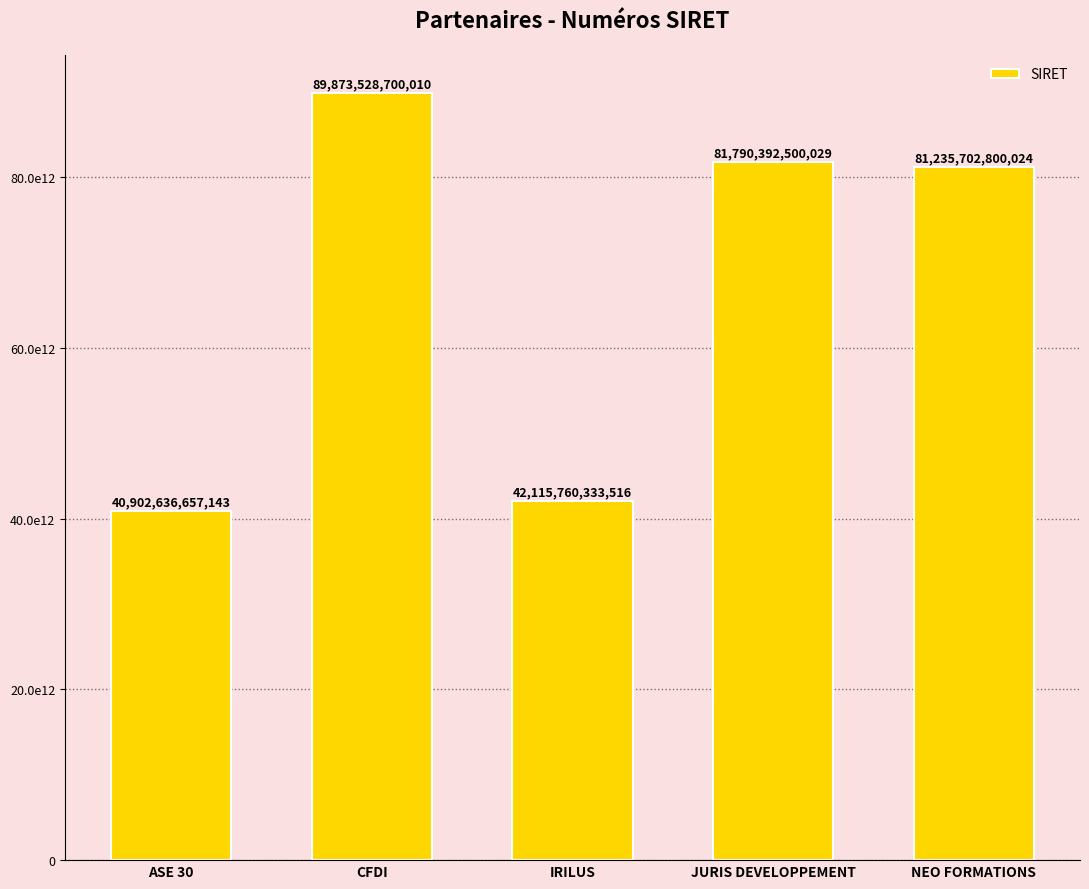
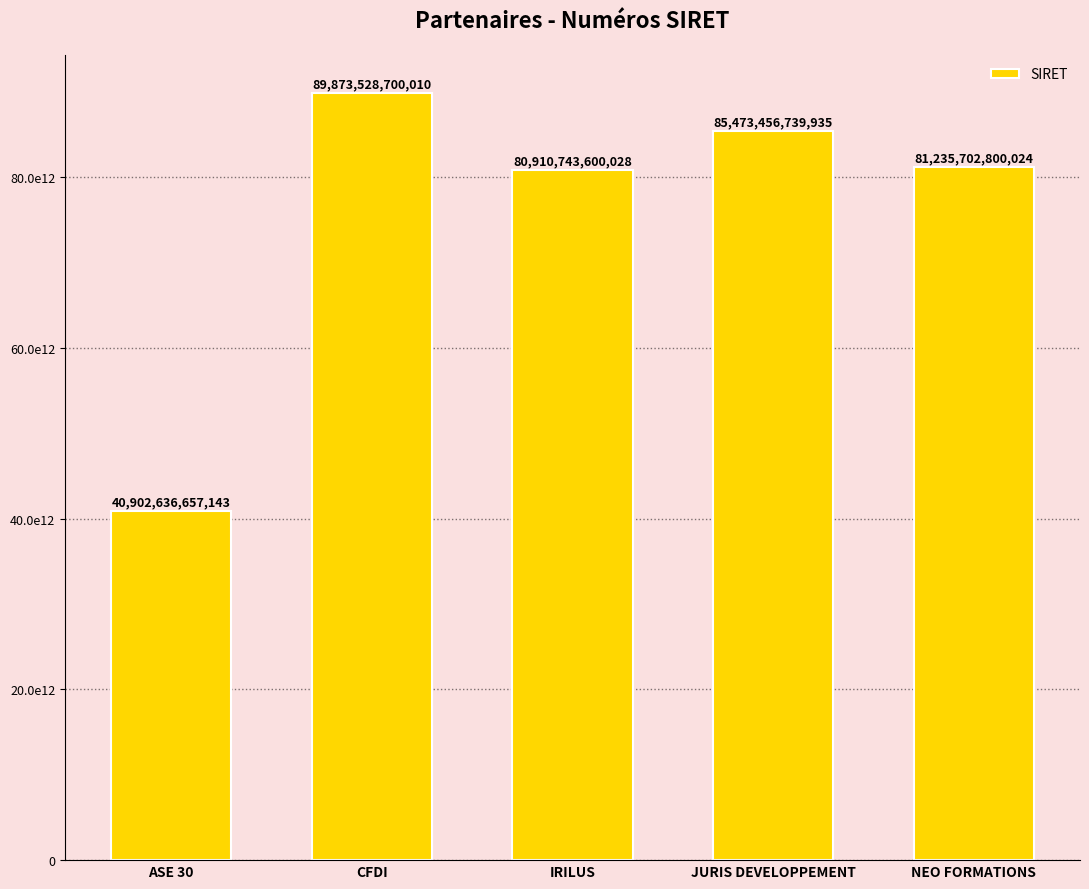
  {
    "ASE 30": "40,902,636,657,143",
    "CFDI": "89,873,528,700,010",
-   "IRILUS": "42,115,760,333,516",
-   "JURIS DEVELOPPEMENT": "81,790,392,500,029",
+   "IRILUS": "80,910,743,600,028",
+   "JURIS DEVELOPPEMENT": "85,473,456,739,935",
    "NEO FORMATIONS": "81,235,702,800,024"
  }
